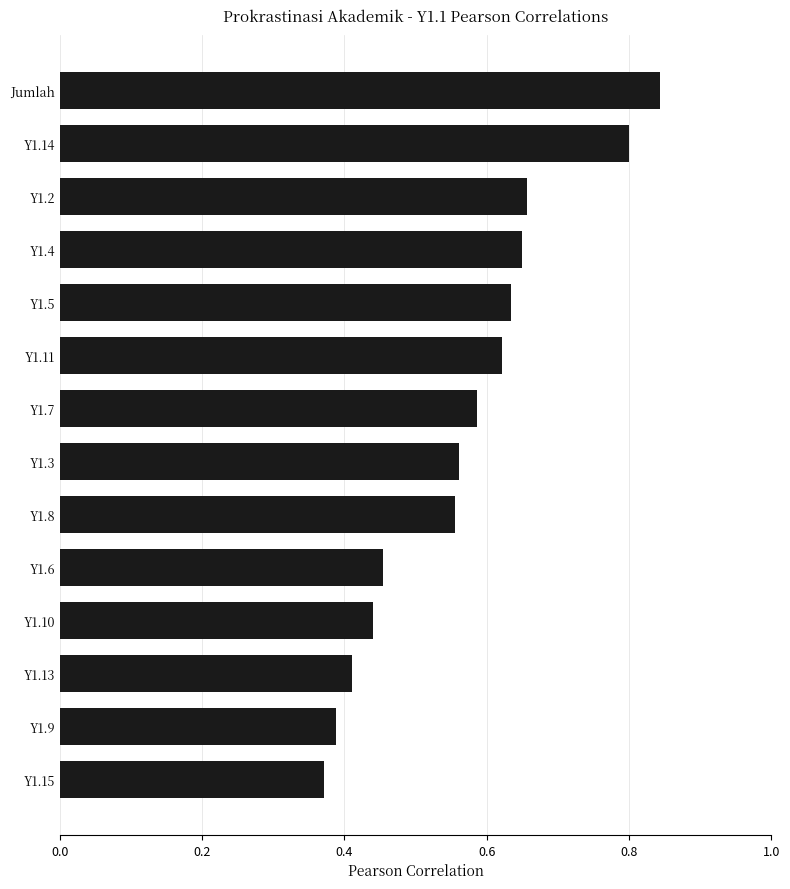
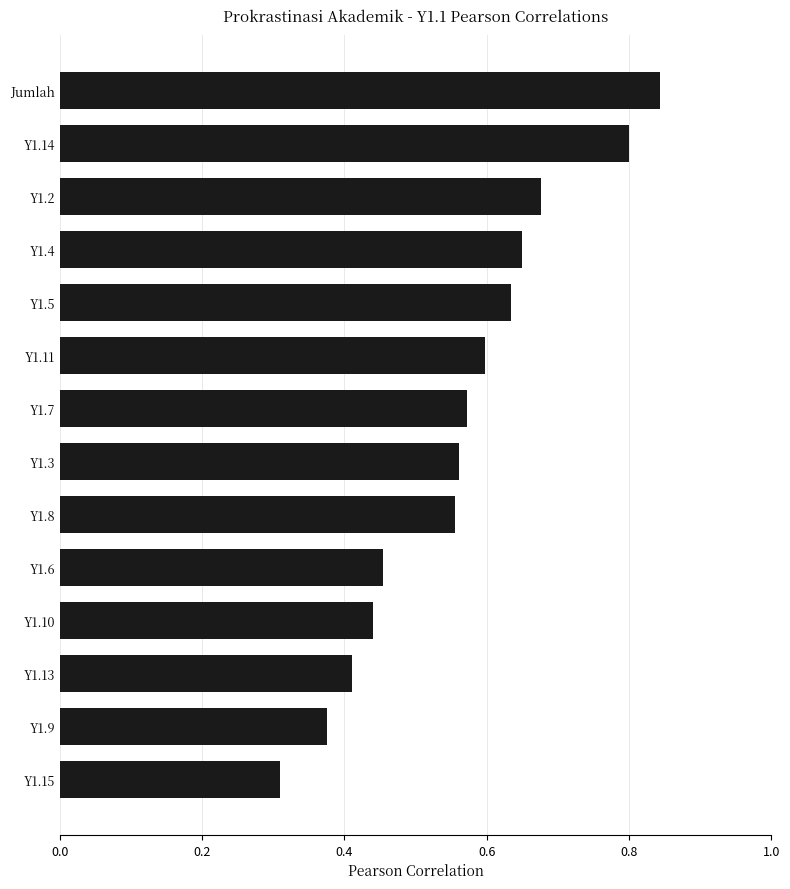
  {
    "Jumlah": 0.84,
    "Y1.14": 0.80,
-   "Y1.2": 0.66,
+   "Y1.2": 0.68,
    "Y1.4": 0.65,
    "Y1.5": 0.63,
-   "Y1.11": 0.62,
-   "Y1.7": 0.59,
+   "Y1.11": 0.60,
+   "Y1.7": 0.57,
    "Y1.3": 0.56,
    "Y1.8": 0.56,
    "Y1.6": 0.45,
    "Y1.10": 0.44,
    "Y1.13": 0.41,
-   "Y1.9": 0.39,
-   "Y1.15": 0.37
+   "Y1.9": 0.38,
+   "Y1.15": 0.31
  }
